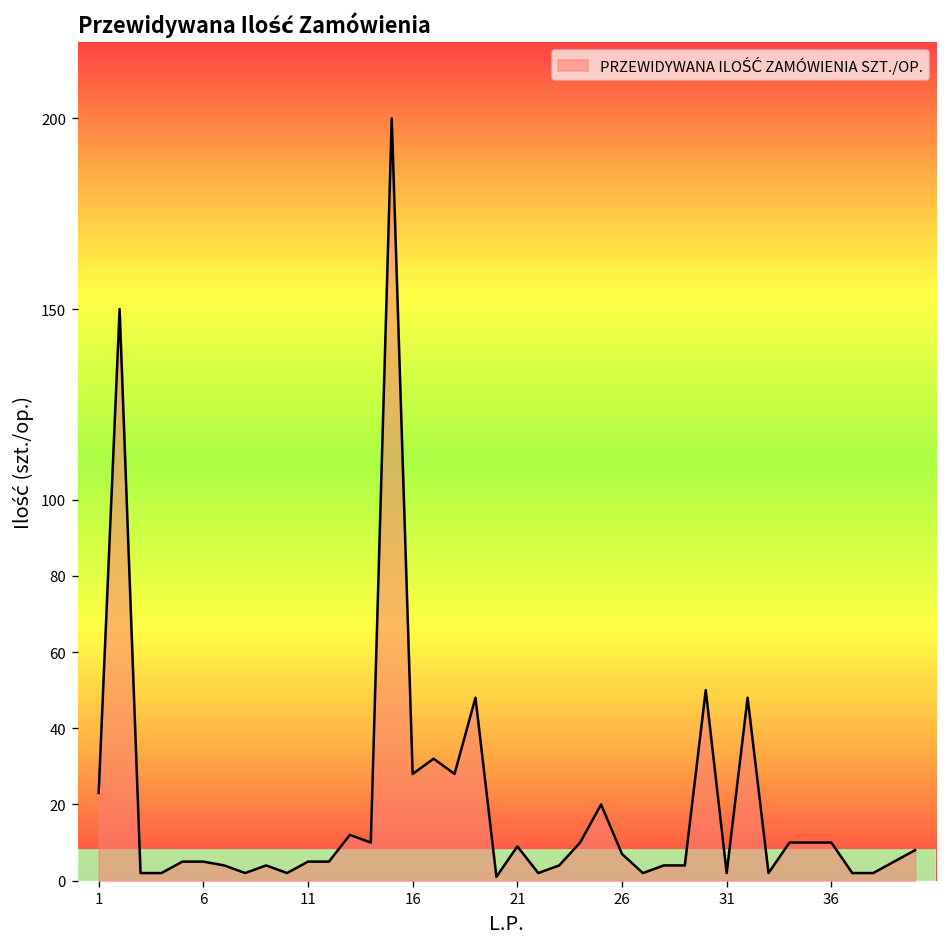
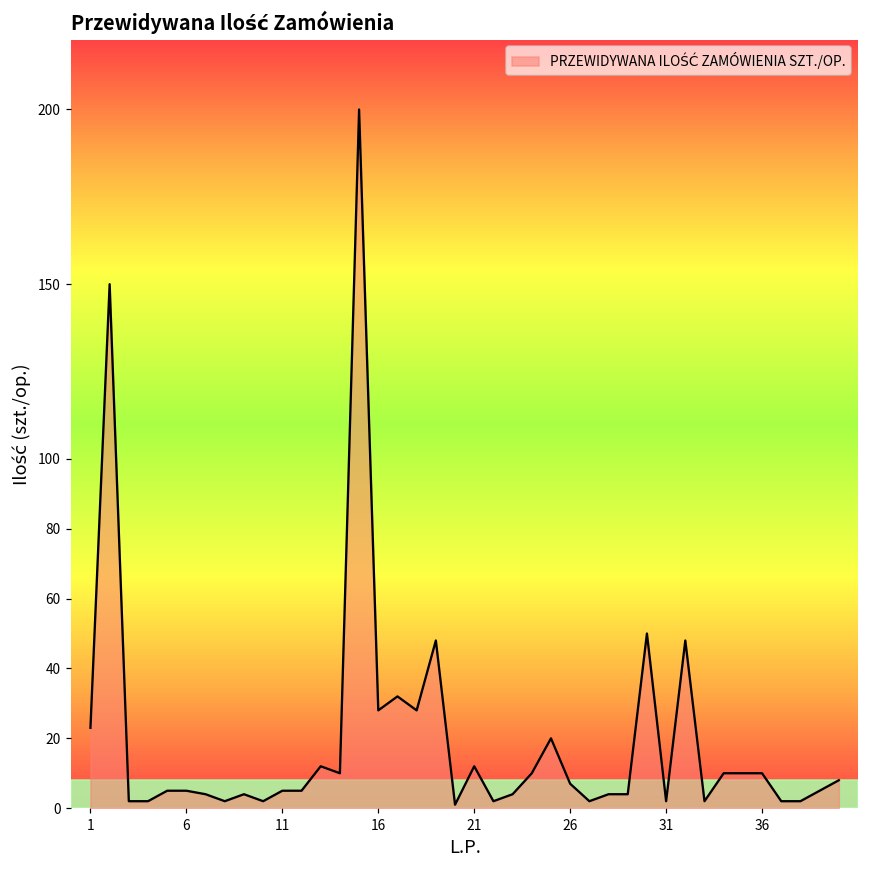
  {
    "1": 23,
    "16": 28,
-   "21": 9,
+   "21": 12,
    "36": 10
  }
